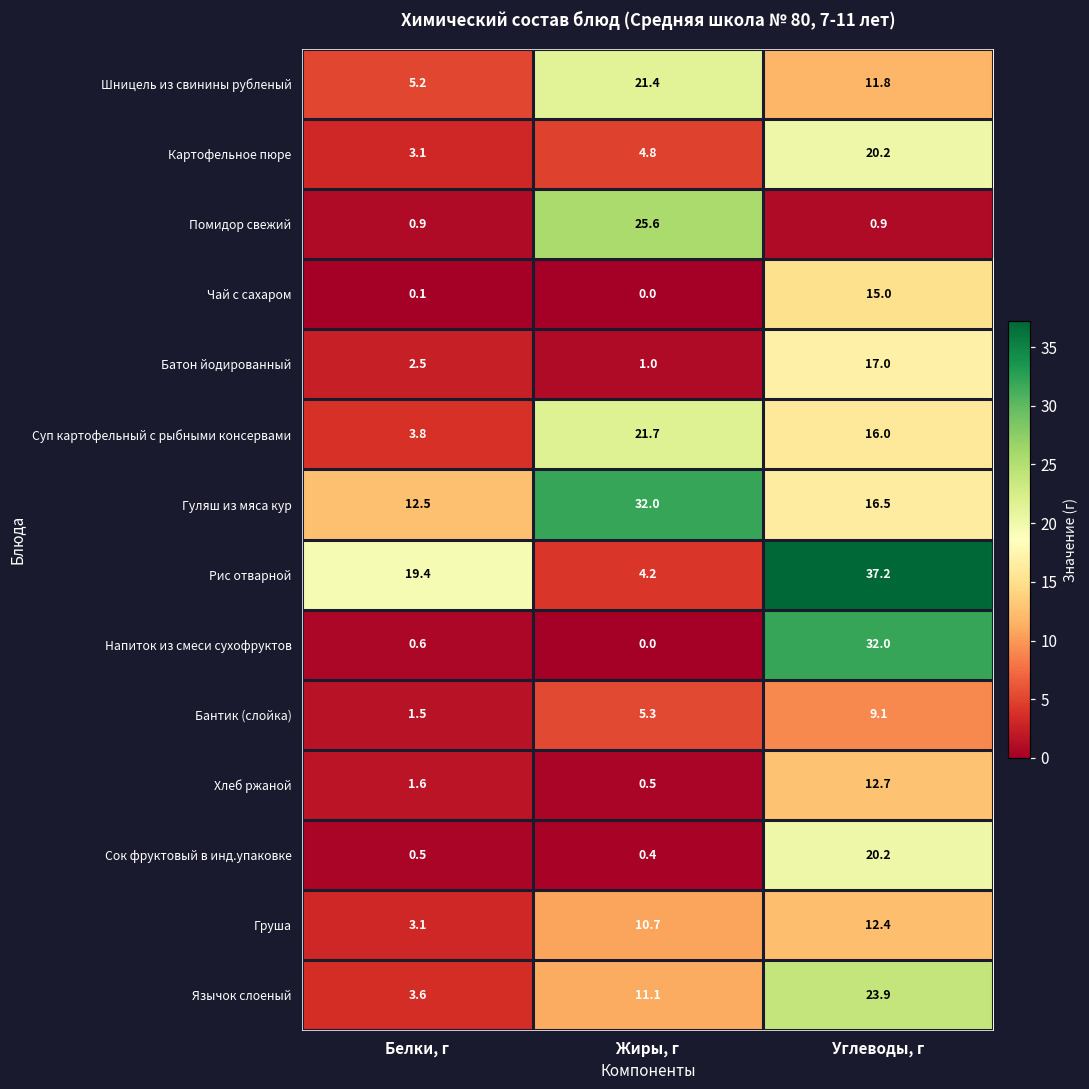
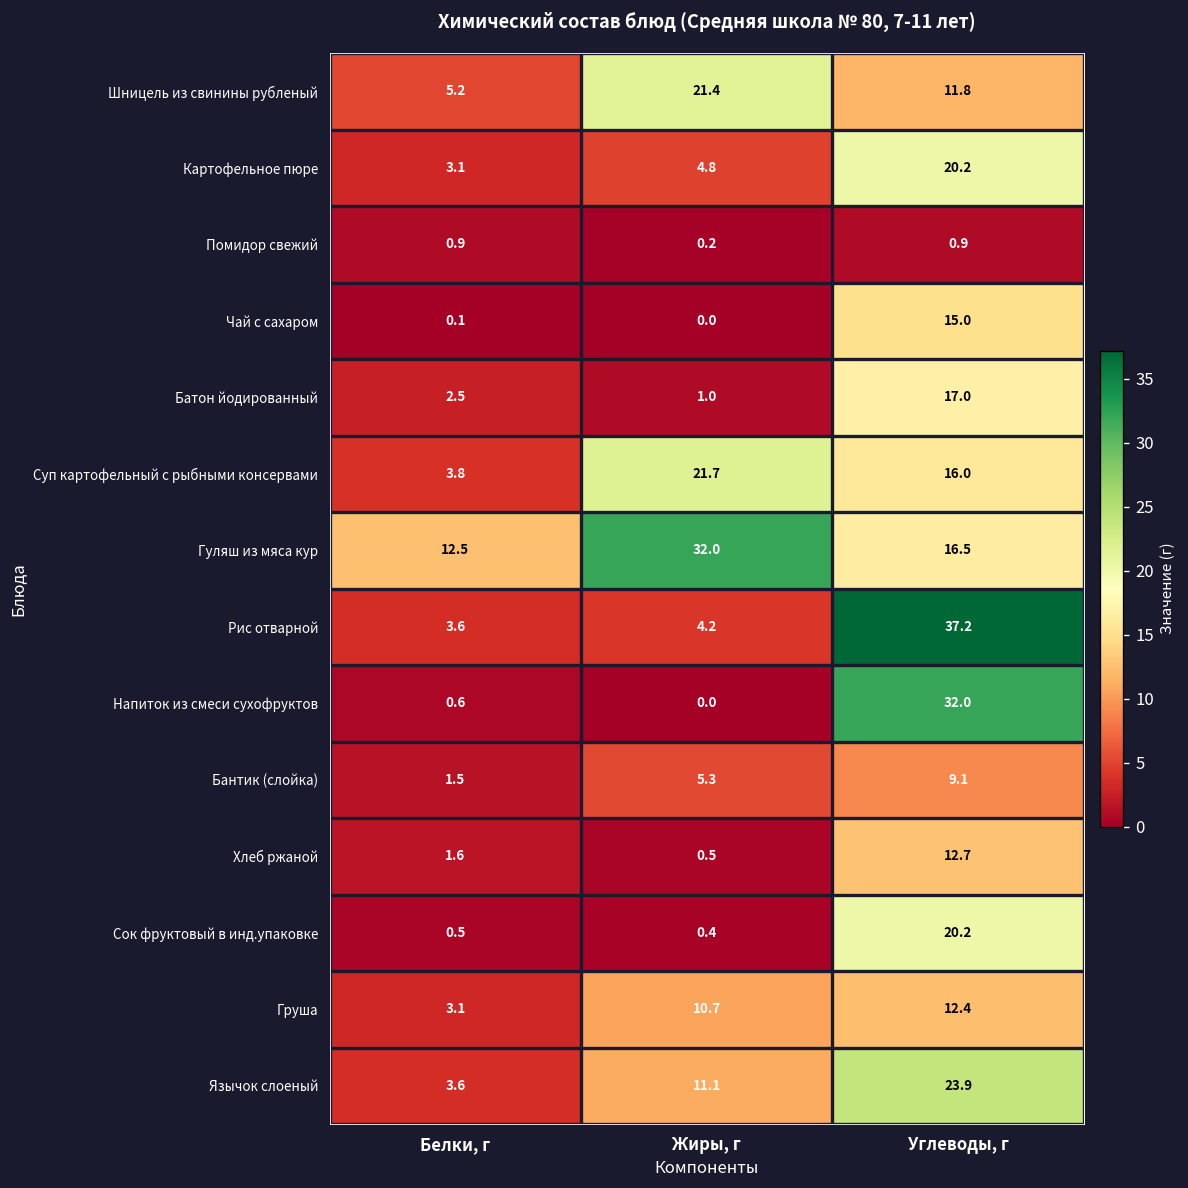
  {
    "Шницель из свинины рубленый": {
      "Белки, г": 5.2,
      "Жиры, г": 21.4,
      "Углеводы, г": 11.8
    },
    "Картофельное пюре": {
      "Белки, г": 3.1,
      "Жиры, г": 4.8,
      "Углеводы, г": 20.2
    },
    "Помидор свежий": {
      "Белки, г": 0.9,
-     "Жиры, г": 25.6,
+     "Жиры, г": 0.2,
      "Углеводы, г": 0.9
    },
    "Чай с сахаром": {
      "Белки, г": 0.1,
      "Жиры, г": 0.0,
      "Углеводы, г": 15.0
    },
    "Батон йодированный": {
      "Белки, г": 2.5,
      "Жиры, г": 1.0,
      "Углеводы, г": 17.0
    },
    "Суп картофельный с рыбными консервами": {
      "Белки, г": 3.8,
      "Жиры, г": 21.7,
      "Углеводы, г": 16.0
    },
    "Гуляш из мяса кур": {
      "Белки, г": 12.5,
      "Жиры, г": 32.0,
      "Углеводы, г": 16.5
    },
    "Рис отварной": {
-     "Белки, г": 19.4,
+     "Белки, г": 3.6,
      "Жиры, г": 4.2,
      "Углеводы, г": 37.2
    },
    "Напиток из смеси сухофруктов": {
      "Белки, г": 0.6,
      "Жиры, г": 0.0,
      "Углеводы, г": 32.0
    },
    "Бантик (слойка)": {
      "Белки, г": 1.5,
      "Жиры, г": 5.3,
      "Углеводы, г": 9.1
    },
    "Хлеб ржаной": {
      "Белки, г": 1.6,
      "Жиры, г": 0.5,
      "Углеводы, г": 12.7
    },
    "Сок фруктовый в инд.упаковке": {
      "Белки, г": 0.5,
      "Жиры, г": 0.4,
      "Углеводы, г": 20.2
    },
    "Груша": {
      "Белки, г": 3.1,
      "Жиры, г": 10.7,
      "Углеводы, г": 12.4
    },
    "Язычок слоеный": {
      "Белки, г": 3.6,
      "Жиры, г": 11.1,
      "Углеводы, г": 23.9
    }
  }
